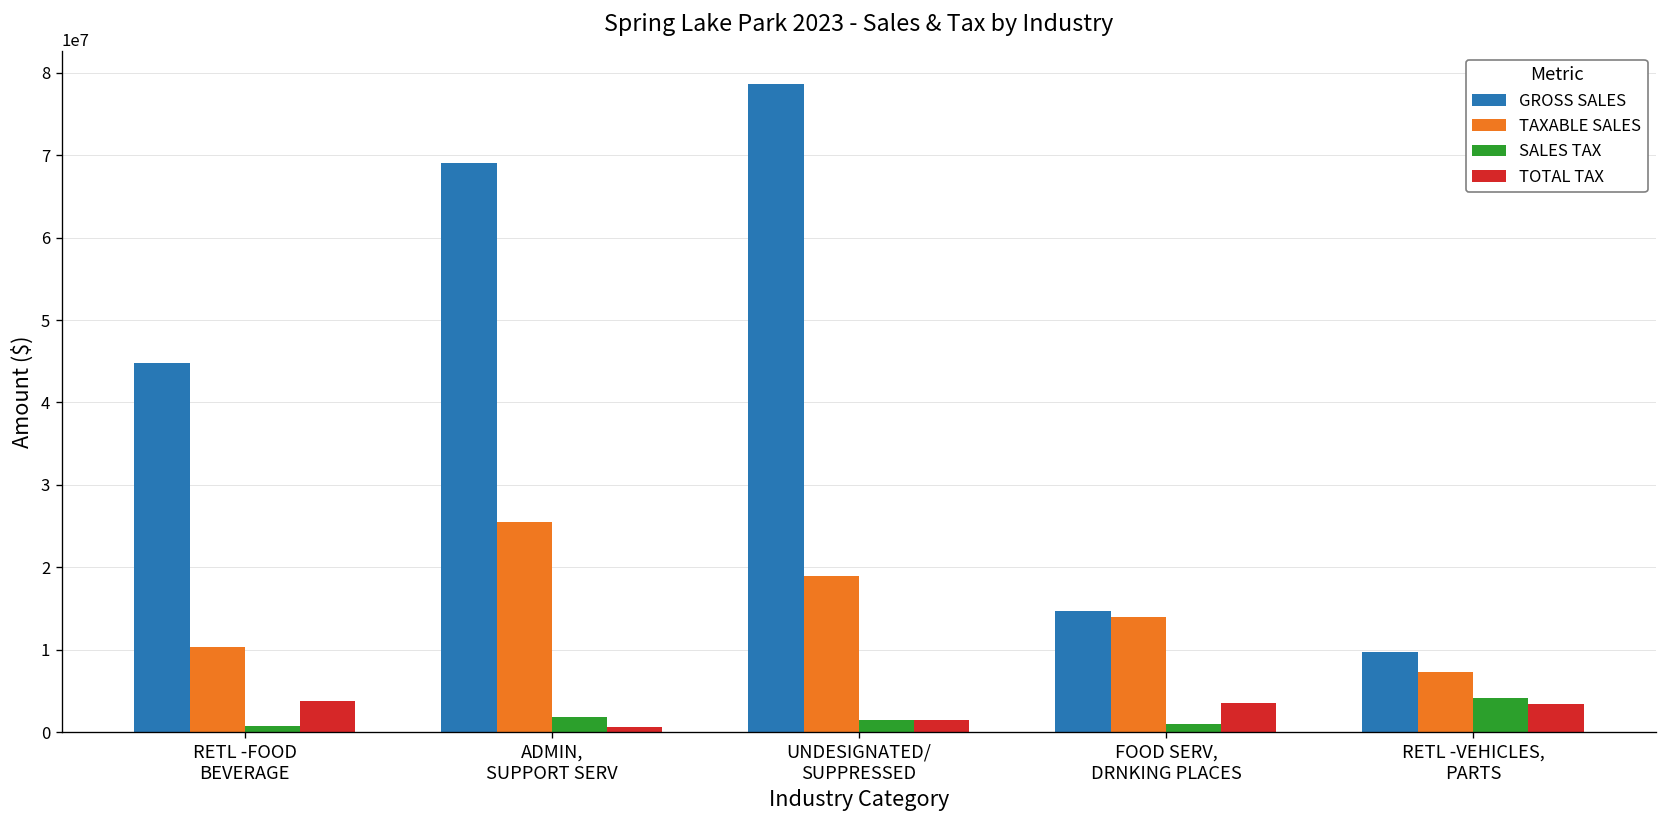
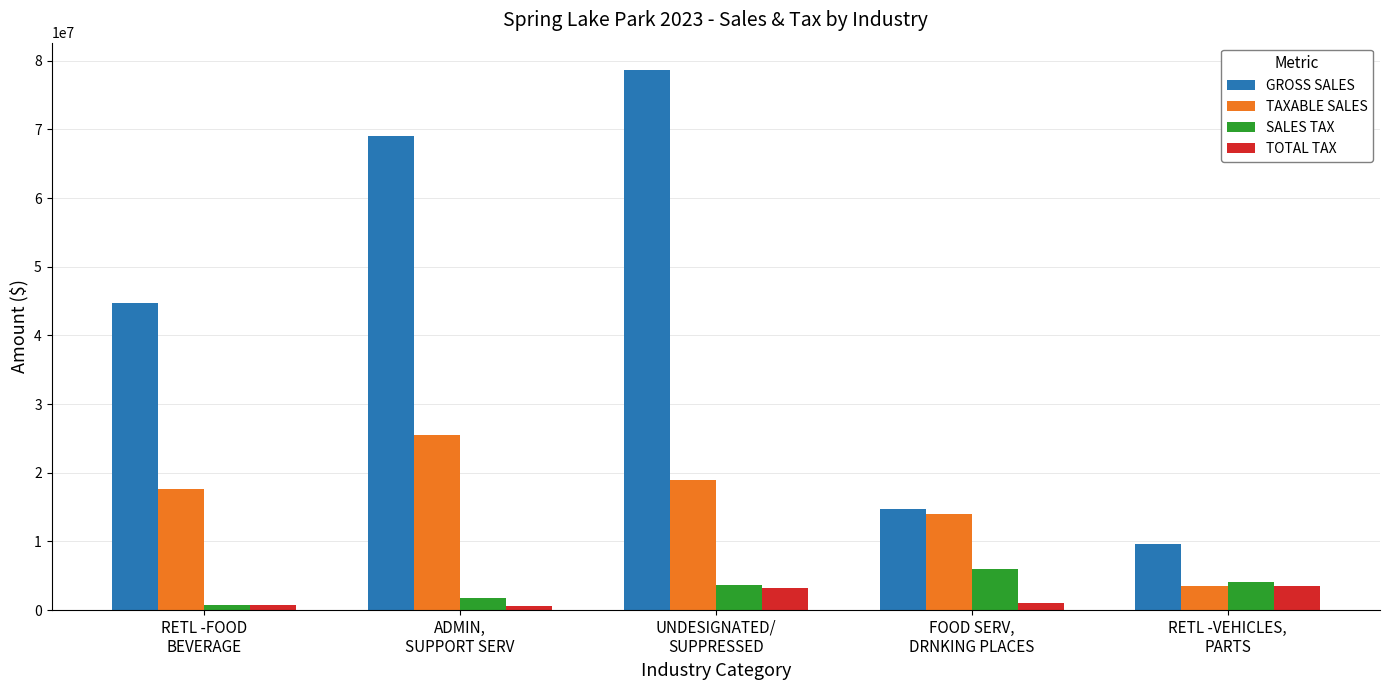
  {
    "GROSS SALES": {
      "RETL -FOOD BEVERAGE": 45000000,
      "ADMIN, SUPPORT SERV": 69000000,
      "UNDESIGNATED/ SUPPRESSED": 79000000,
      "FOOD SERV, DRNKING PLACES": 15000000,
      "RETL -VEHICLES, PARTS": 10000000
    },
    "TAXABLE SALES": {
-     "RETL -FOOD BEVERAGE": 10000000,
+     "RETL -FOOD BEVERAGE": 18000000,
      "ADMIN, SUPPORT SERV": 25000000,
      "UNDESIGNATED/ SUPPRESSED": 19000000,
      "FOOD SERV, DRNKING PLACES": 14000000,
-     "RETL -VEHICLES, PARTS": 7000000
+     "RETL -VEHICLES, PARTS": 3000000
    },
    "SALES TAX": {
      "RETL -FOOD BEVERAGE": 1000000,
      "ADMIN, SUPPORT SERV": 2000000,
-     "UNDESIGNATED/ SUPPRESSED": 1000000,
-     "FOOD SERV, DRNKING PLACES": 1000000,
+     "UNDESIGNATED/ SUPPRESSED": 4000000,
+     "FOOD SERV, DRNKING PLACES": 6000000,
      "RETL -VEHICLES, PARTS": 4000000
    },
    "TOTAL TAX": {
-     "RETL -FOOD BEVERAGE": 4000000,
+     "RETL -FOOD BEVERAGE": 1000000,
      "ADMIN, SUPPORT SERV": 1000000,
-     "UNDESIGNATED/ SUPPRESSED": 2000000,
-     "FOOD SERV, DRNKING PLACES": 3000000,
+     "UNDESIGNATED/ SUPPRESSED": 3000000,
+     "FOOD SERV, DRNKING PLACES": 1000000,
      "RETL -VEHICLES, PARTS": 3000000
    }
  }
